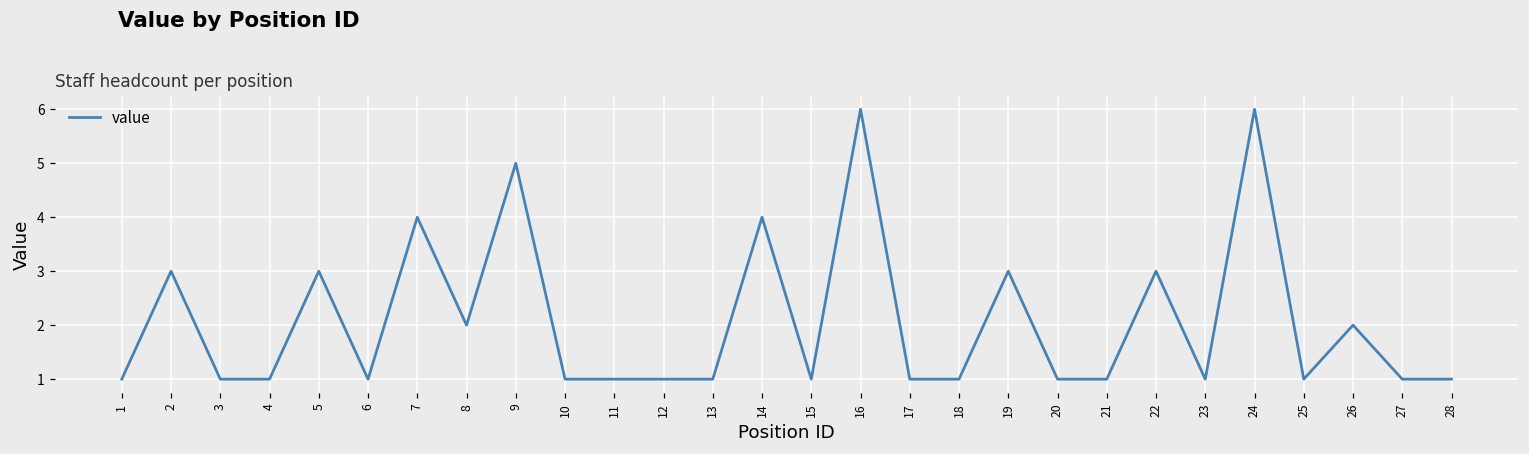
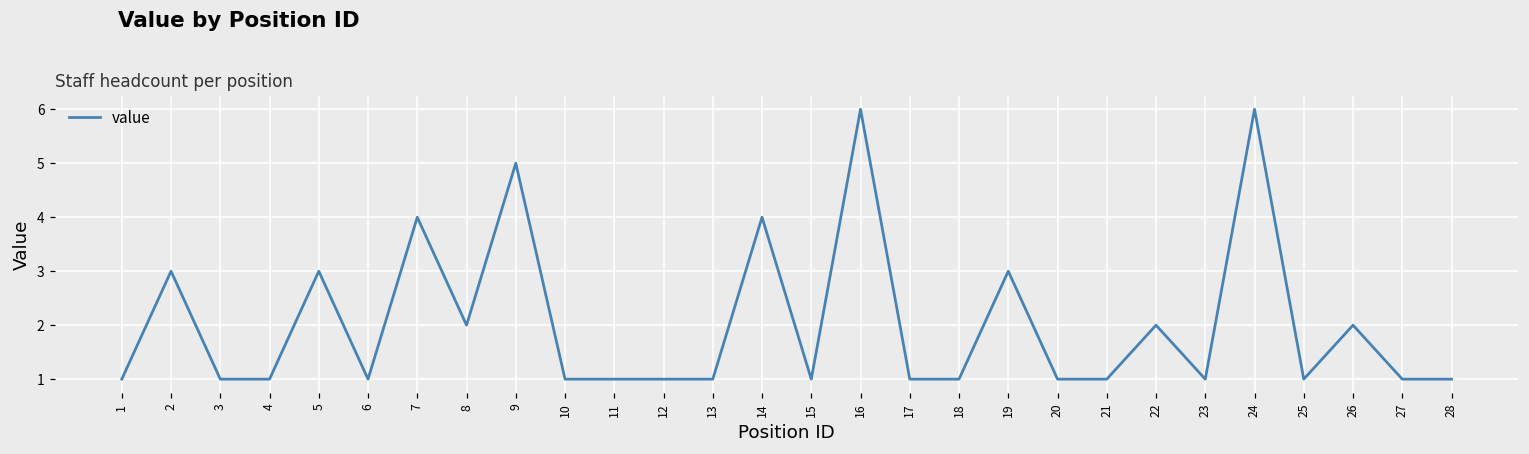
  {
    "1": 1,
    "2": 3,
    "3": 1,
    "4": 1,
    "5": 3,
    "6": 1,
    "7": 4,
    "8": 2,
    "9": 5,
    "10": 1,
    "11": 1,
    "12": 1,
    "13": 1,
    "14": 4,
    "15": 1,
    "16": 6,
    "17": 1,
    "18": 1,
    "19": 3,
    "20": 1,
    "21": 1,
-   "22": 3,
+   "22": 2,
    "23": 1,
    "24": 6,
    "25": 1,
    "26": 2,
    "27": 1,
    "28": 1
  }
